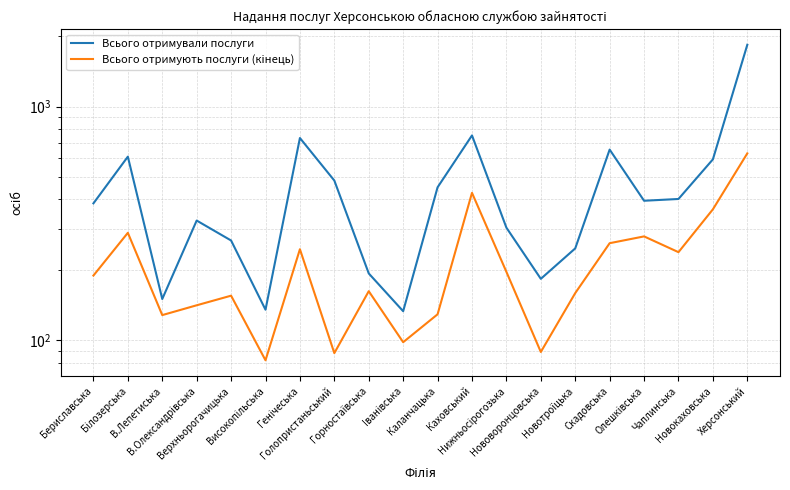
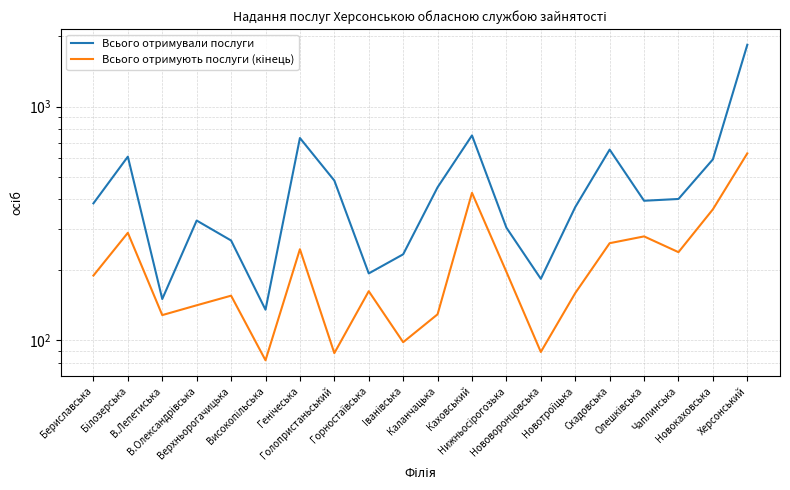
  {
    "Всього отримували послуги": {
      "Бериславська": 390,
      "Бiлозерська": 610,
      "В.Лепетиська": 150,
      "В.Олександрівська": 330,
      "Верхньорогачицька": 270,
      "Високопiльська": 140,
      "Генiчеська": 730,
      "Голопристаньський": 480,
      "Горностаївська": 190,
-     "Iванiвська": 130,
+     "Iванiвська": 230,
      "Каланчацька": 450,
      "Каховський": 750,
      "Hижньосiрогозька": 300,
      "Hововоронцовська": 180,
-     "Hовотроїцька": 250,
+     "Hовотроїцька": 370,
      "Скадовська": 650,
      "Олешківська": 400,
      "Чаплинська": 400,
      "Hовокаховська": 590,
      "Херсонський": 1800
    },
    "Всього отримують послуги (кінець)": {
      "Бериславська": 190,
      "Бiлозерська": 290,
      "В.Лепетиська": 130,
      "В.Олександрівська": 140,
      "Верхньорогачицька": 160,
      "Високопiльська": 82,
      "Генiчеська": 250,
      "Голопристаньський": 88,
      "Горностаївська": 160,
      "Iванiвська": 98,
      "Каланчацька": 130,
      "Каховський": 430,
      "Hижньосiрогозька": 200,
      "Hововоронцовська": 89,
      "Hовотроїцька": 160,
      "Скадовська": 260,
      "Олешківська": 280,
      "Чаплинська": 240,
      "Hовокаховська": 360,
      "Херсонський": 630
    }
  }
